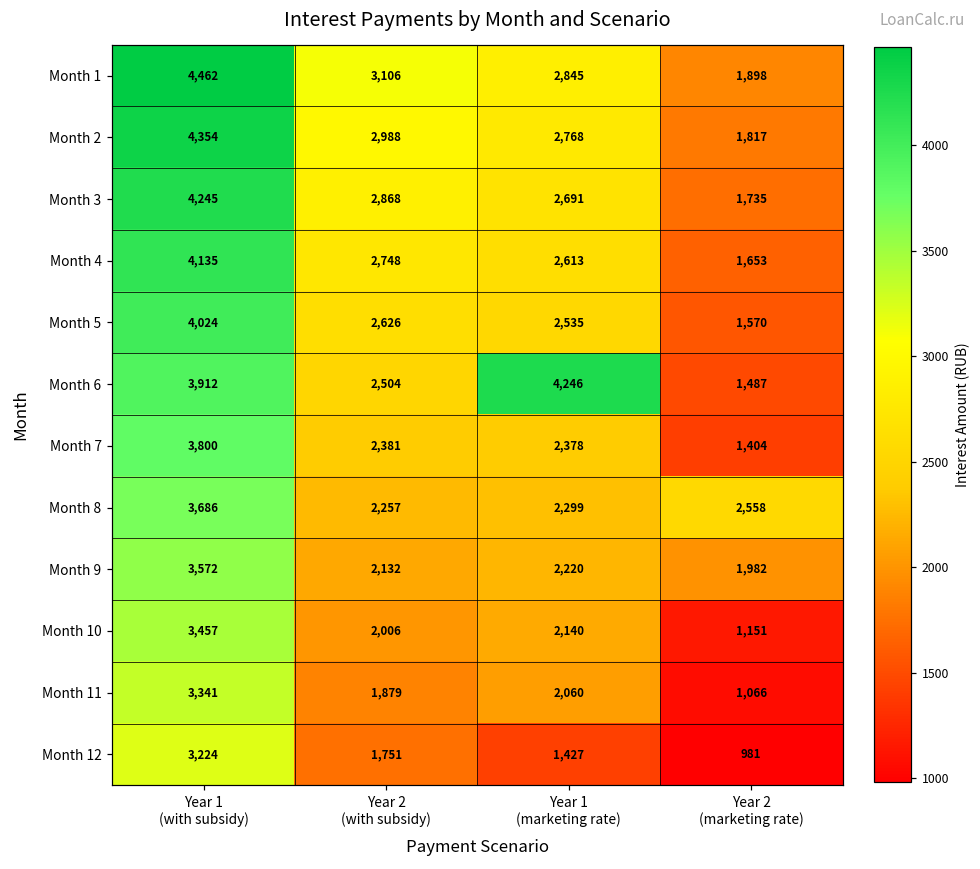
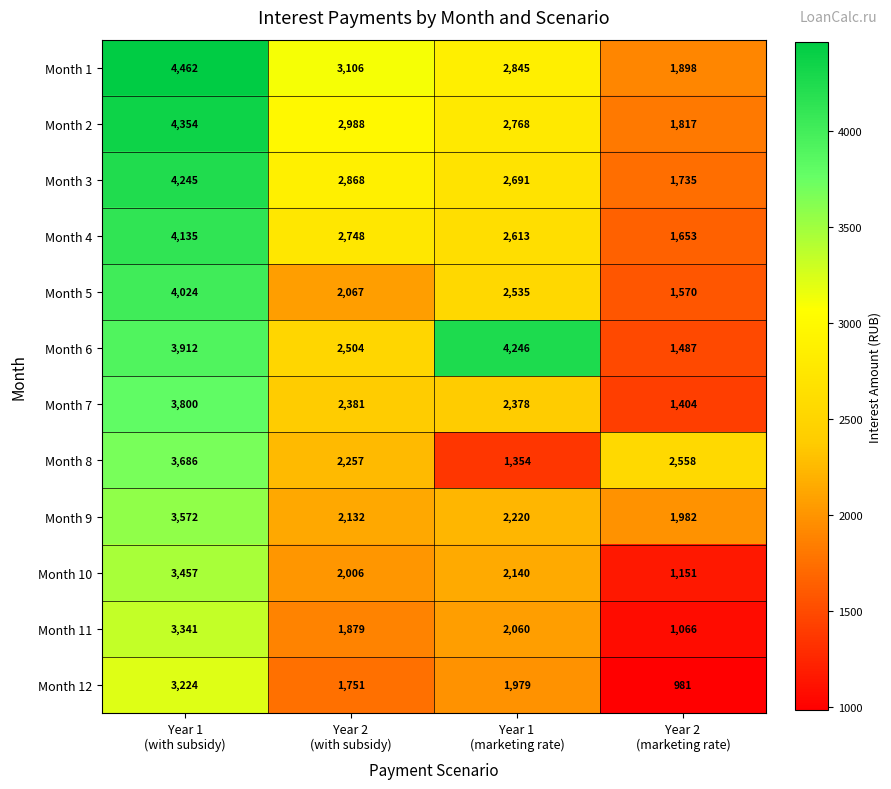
  {
    "Month 1": {
      "Year 1 (with subsidy)": "4,462",
      "Year 2 (with subsidy)": "3,106",
      "Year 1 (marketing rate)": "2,845",
      "Year 2 (marketing rate)": "1,898"
    },
    "Month 2": {
      "Year 1 (with subsidy)": "4,354",
      "Year 2 (with subsidy)": "2,988",
      "Year 1 (marketing rate)": "2,768",
      "Year 2 (marketing rate)": "1,817"
    },
    "Month 3": {
      "Year 1 (with subsidy)": "4,245",
      "Year 2 (with subsidy)": "2,868",
      "Year 1 (marketing rate)": "2,691",
      "Year 2 (marketing rate)": "1,735"
    },
    "Month 4": {
      "Year 1 (with subsidy)": "4,135",
      "Year 2 (with subsidy)": "2,748",
      "Year 1 (marketing rate)": "2,613",
      "Year 2 (marketing rate)": "1,653"
    },
    "Month 5": {
      "Year 1 (with subsidy)": "4,024",
-     "Year 2 (with subsidy)": "2,626",
+     "Year 2 (with subsidy)": "2,067",
      "Year 1 (marketing rate)": "2,535",
      "Year 2 (marketing rate)": "1,570"
    },
    "Month 6": {
      "Year 1 (with subsidy)": "3,912",
      "Year 2 (with subsidy)": "2,504",
      "Year 1 (marketing rate)": "4,246",
      "Year 2 (marketing rate)": "1,487"
    },
    "Month 7": {
      "Year 1 (with subsidy)": "3,800",
      "Year 2 (with subsidy)": "2,381",
      "Year 1 (marketing rate)": "2,378",
      "Year 2 (marketing rate)": "1,404"
    },
    "Month 8": {
      "Year 1 (with subsidy)": "3,686",
      "Year 2 (with subsidy)": "2,257",
-     "Year 1 (marketing rate)": "2,299",
+     "Year 1 (marketing rate)": "1,354",
      "Year 2 (marketing rate)": "2,558"
    },
    "Month 9": {
      "Year 1 (with subsidy)": "3,572",
      "Year 2 (with subsidy)": "2,132",
      "Year 1 (marketing rate)": "2,220",
      "Year 2 (marketing rate)": "1,982"
    },
    "Month 10": {
      "Year 1 (with subsidy)": "3,457",
      "Year 2 (with subsidy)": "2,006",
      "Year 1 (marketing rate)": "2,140",
      "Year 2 (marketing rate)": "1,151"
    },
    "Month 11": {
      "Year 1 (with subsidy)": "3,341",
      "Year 2 (with subsidy)": "1,879",
      "Year 1 (marketing rate)": "2,060",
      "Year 2 (marketing rate)": "1,066"
    },
    "Month 12": {
      "Year 1 (with subsidy)": "3,224",
      "Year 2 (with subsidy)": "1,751",
-     "Year 1 (marketing rate)": "1,427",
+     "Year 1 (marketing rate)": "1,979",
      "Year 2 (marketing rate)": "981"
    }
  }
